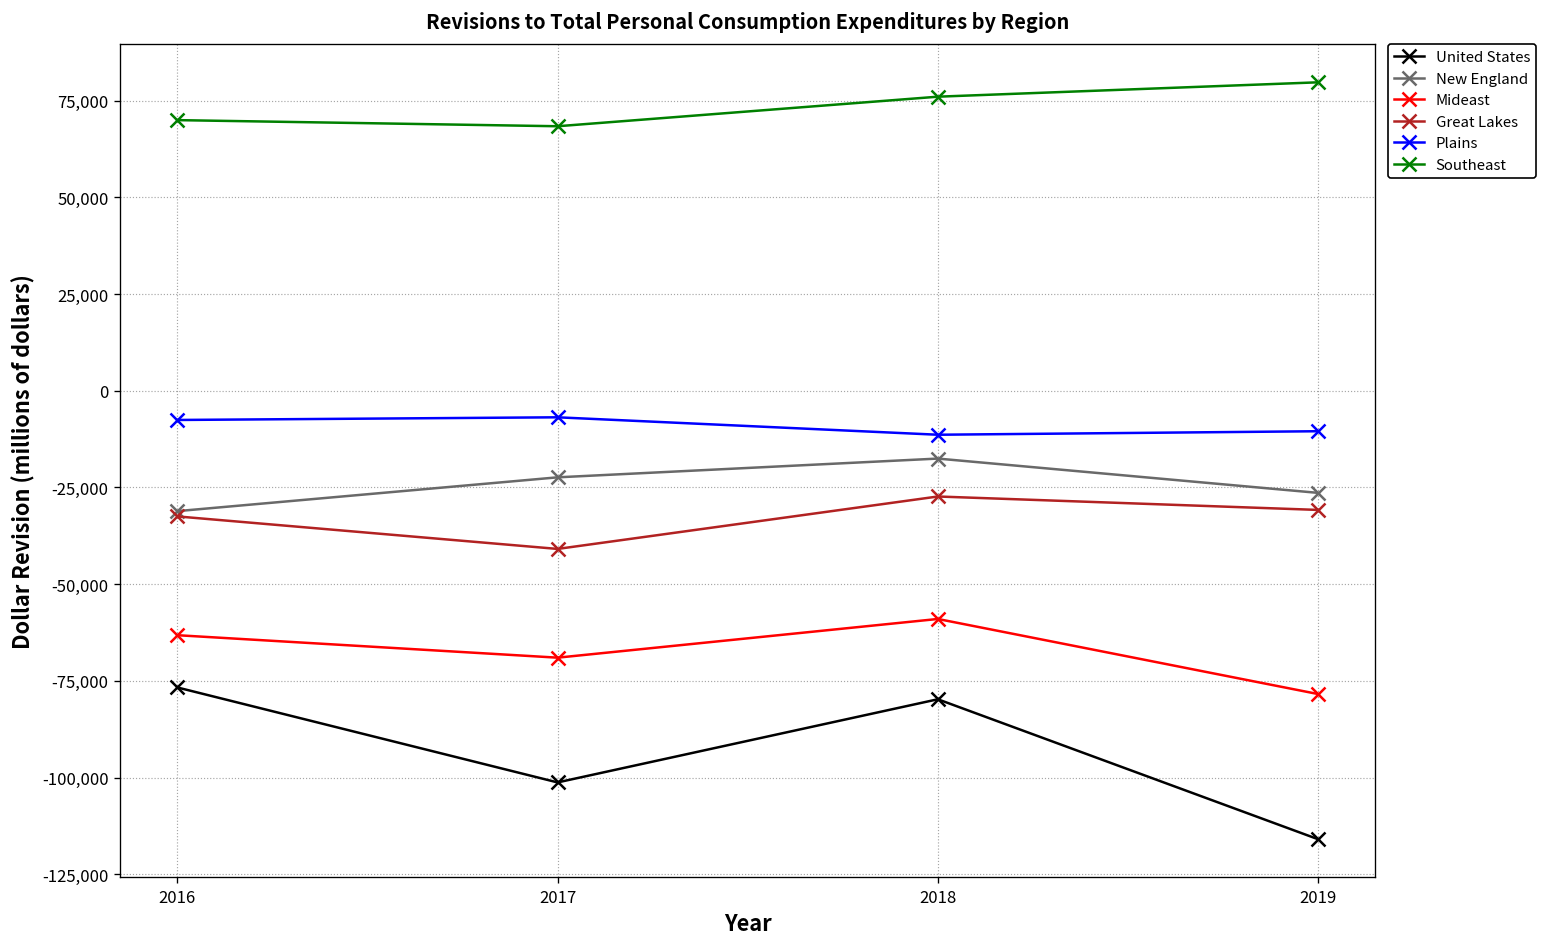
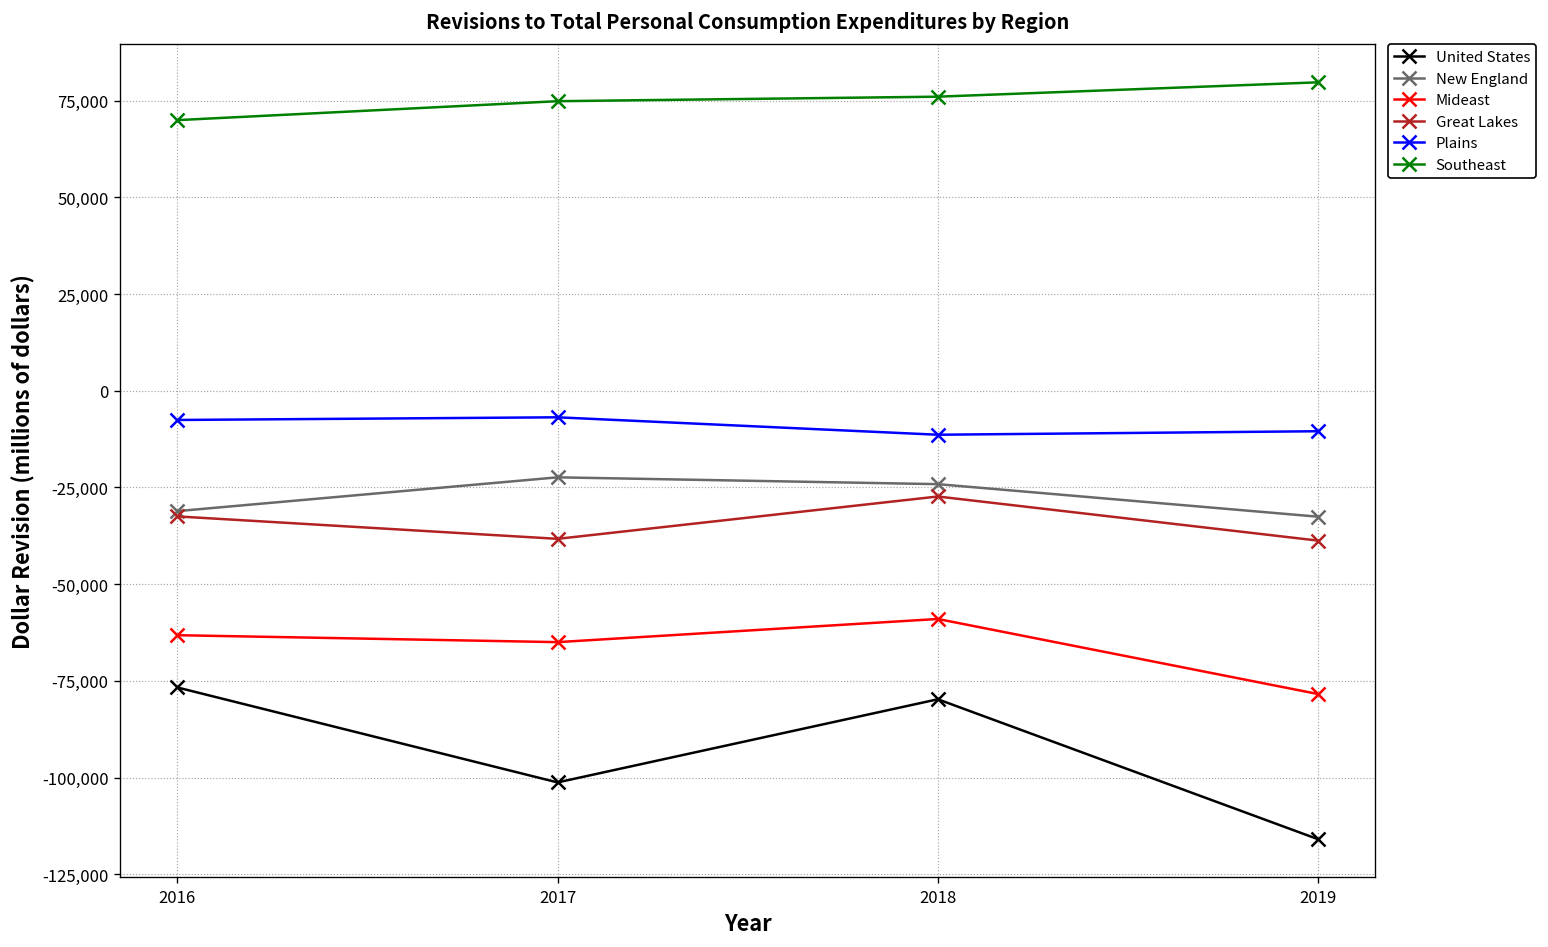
  {
    "United States": {
      "2016": "-77,000",
      "2017": "-101,000",
      "2018": "-80,000",
      "2019": "-116,000"
    },
    "New England": {
      "2016": "-31,000",
      "2017": "-22,000",
-     "2018": "-18,000",
-     "2019": "-26,000"
+     "2018": "-24,000",
+     "2019": "-33,000"
    },
    "Mideast": {
      "2016": "-63,000",
-     "2017": "-69,000",
+     "2017": "-65,000",
      "2018": "-59,000",
      "2019": "-78,000"
    },
    "Great Lakes": {
      "2016": "-32,000",
-     "2017": "-41,000",
+     "2017": "-38,000",
      "2018": "-27,000",
-     "2019": "-31,000"
+     "2019": "-39,000"
    },
    "Plains": {
      "2016": "-8,000",
      "2017": "-7,000",
      "2018": "-11,000",
      "2019": "-10,000"
    },
    "Southeast": {
      "2016": "70,000",
-     "2017": "68,000",
+     "2017": "75,000",
      "2018": "76,000",
      "2019": "80,000"
    }
  }
